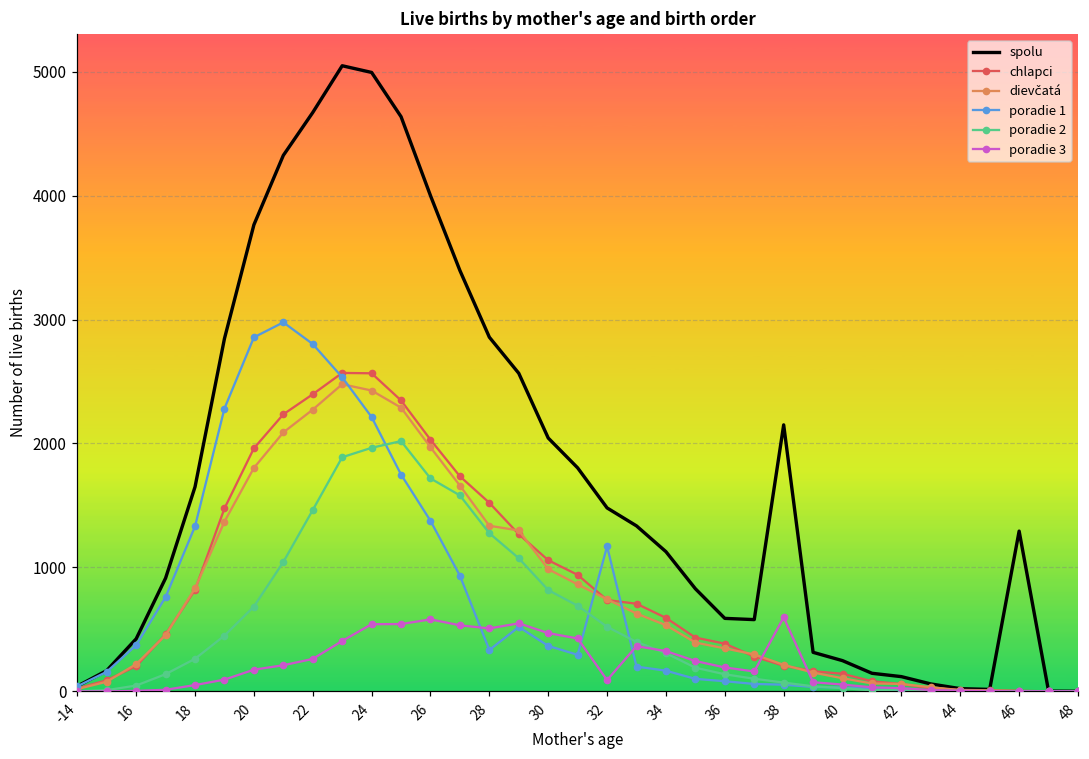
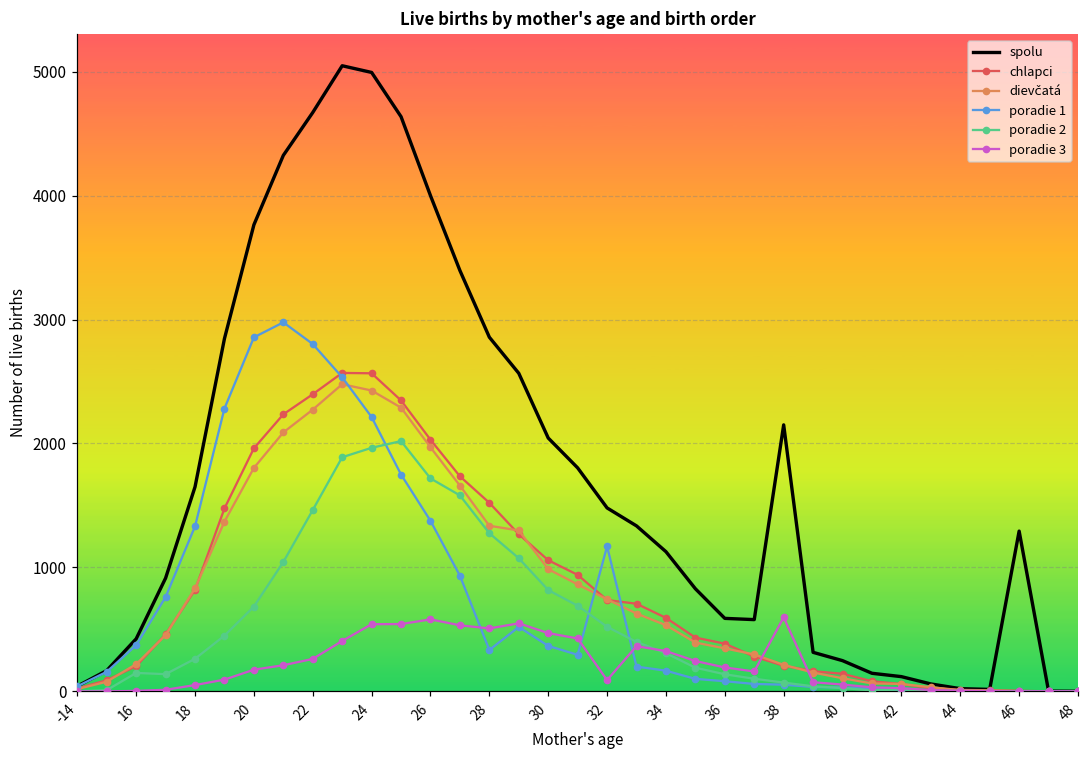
  {
    "spolu": {
      "16": 420,
      "18": 1650,
      "20": 3760,
      "22": 4670,
      "24": 4990,
      "26": 4000,
      "28": 2860,
      "30": 2040,
      "32": 1480,
      "34": 1130,
      "36": 590,
      "38": 2150,
      "40": 250,
      "42": 120,
      "46": 1290
    },
    "poradie 1": {
      "16": 370,
      "18": 1330,
      "20": 2860,
      "22": 2800,
      "24": 2210,
      "26": 1380,
      "28": 330,
      "30": 370,
      "32": 1170,
      "34": 170,
      "36": 80
    },
    "poradie 2": {
-     "16": 50,
+     "16": 150,
      "18": 260,
      "20": 680,
      "22": 1460,
      "24": 1970,
      "26": 1720,
      "28": 1280,
      "30": 820,
      "32": 520,
      "36": 140
    },
    "poradie 3": {
      "16": 0,
      "18": 50,
      "20": 180,
      "22": 260,
      "24": 540,
      "26": 580,
      "28": 510,
      "30": 470,
      "32": 90,
      "36": 190,
      "38": 600,
      "40": 60
    }
  }
